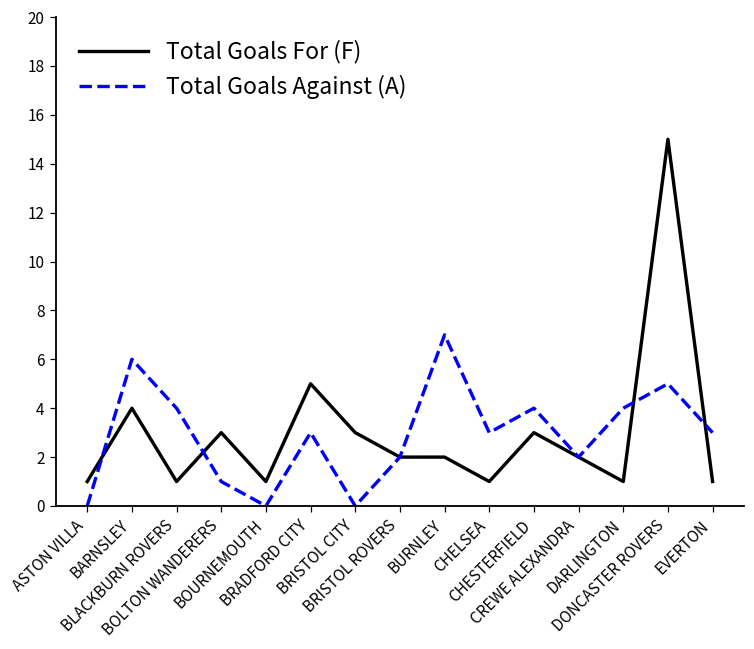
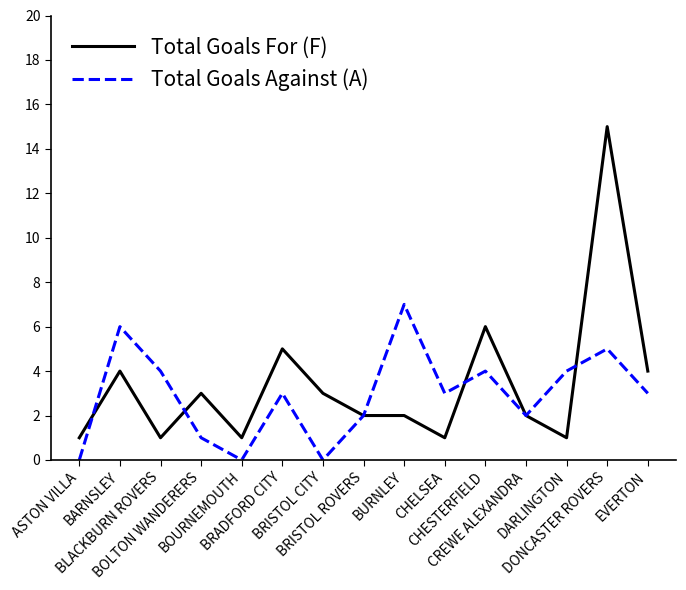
  {
    "Total Goals For (F)": {
      "ASTON VILLA": 1,
      "BARNSLEY": 4,
      "BLACKBURN ROVERS": 1,
      "BOLTON WANDERERS": 3,
      "BOURNEMOUTH": 1,
      "BRADFORD CITY": 5,
      "BRISTOL CITY": 3,
      "BURNLEY": 2,
      "CHELSEA": 1,
-     "CHESTERFIELD": 3,
+     "CHESTERFIELD": 6,
      "DARLINGTON": 1,
      "DONCASTER ROVERS": 15,
-     "EVERTON": 1
+     "EVERTON": 4
    },
    "Total Goals Against (A)": {
      "ASTON VILLA": 0,
      "BARNSLEY": 6,
      "BLACKBURN ROVERS": 4,
      "BOLTON WANDERERS": 1,
      "BOURNEMOUTH": 0,
      "BRADFORD CITY": 3,
      "BRISTOL CITY": 0,
      "BURNLEY": 7,
      "CHELSEA": 3,
      "CHESTERFIELD": 4,
      "DARLINGTON": 4,
      "DONCASTER ROVERS": 5,
      "EVERTON": 3
    }
  }
